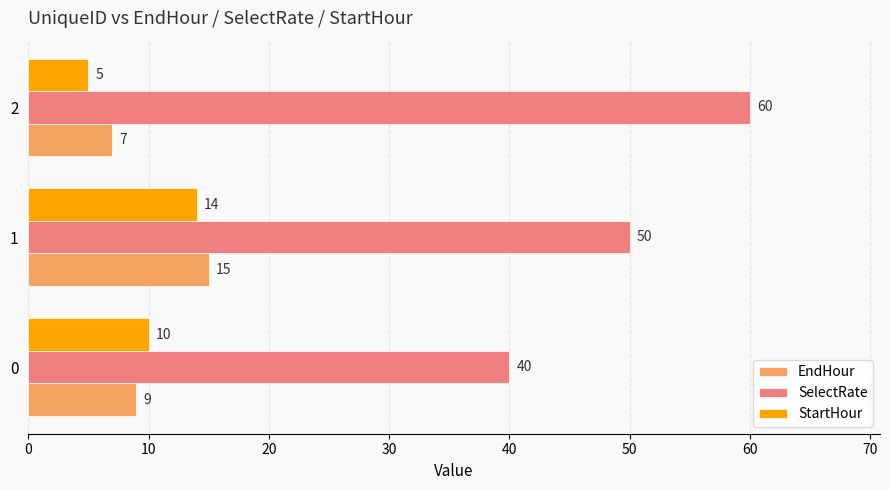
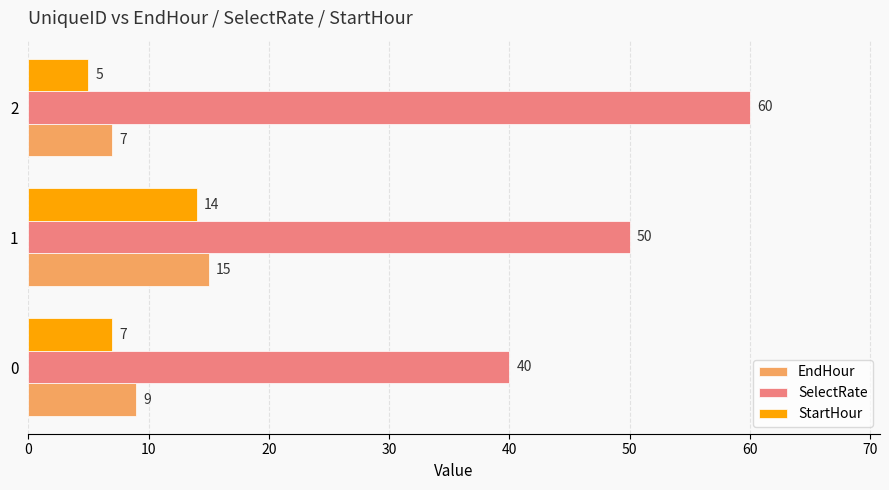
  {
    "StartHour": {
      "2": 5,
      "1": 14,
-     "0": 10
+     "0": 7
    }
  }
